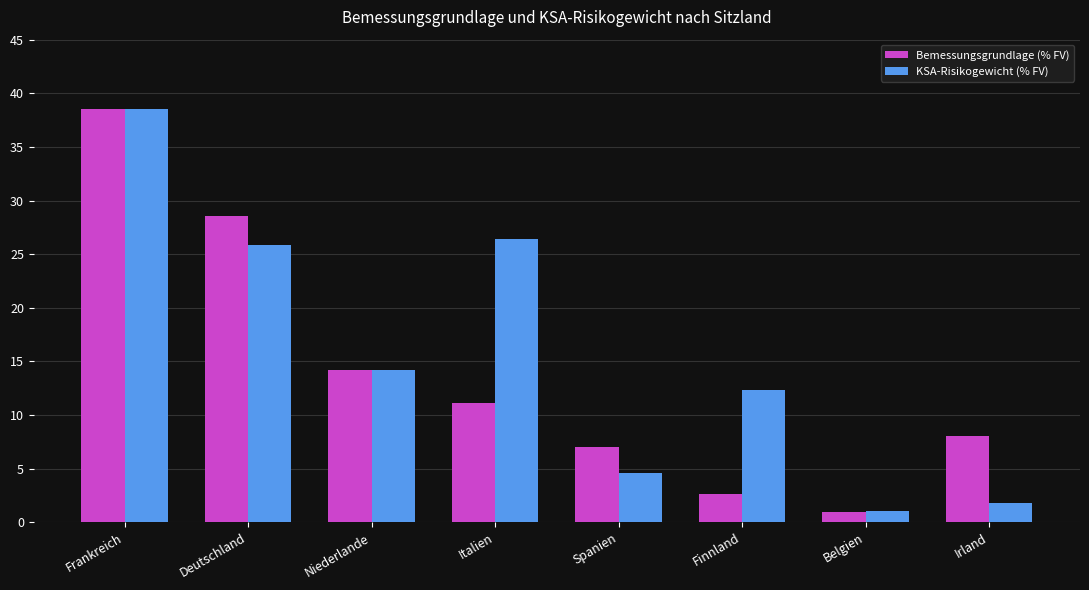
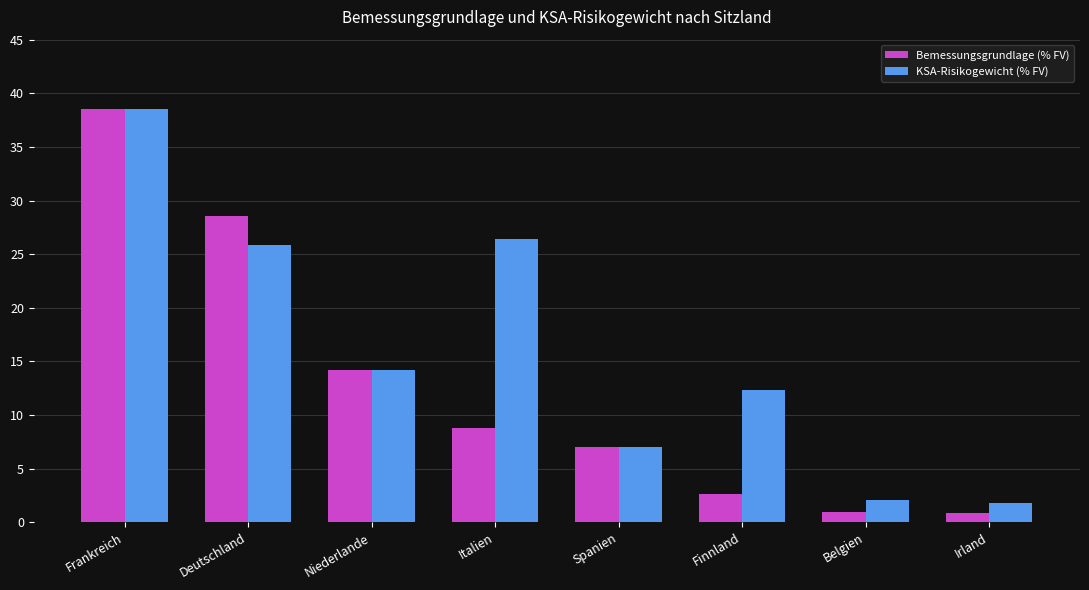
  {
    "Bemessungsgrundlage (% FV)": {
      "Frankreich": 38.5,
      "Deutschland": 28.6,
      "Niederlande": 14.2,
-     "Italien": 11.1,
+     "Italien": 8.8,
      "Spanien": 7.0,
      "Finnland": 2.6,
      "Belgien": 1.0,
-     "Irland": 8.0
+     "Irland": 0.9
    },
    "KSA-Risikogewicht (% FV)": {
      "Frankreich": 38.5,
      "Deutschland": 25.9,
      "Niederlande": 14.2,
      "Italien": 26.5,
-     "Spanien": 4.6,
+     "Spanien": 7.0,
      "Finnland": 12.3,
-     "Belgien": 1.0,
+     "Belgien": 2.1,
      "Irland": 1.8
    }
  }
